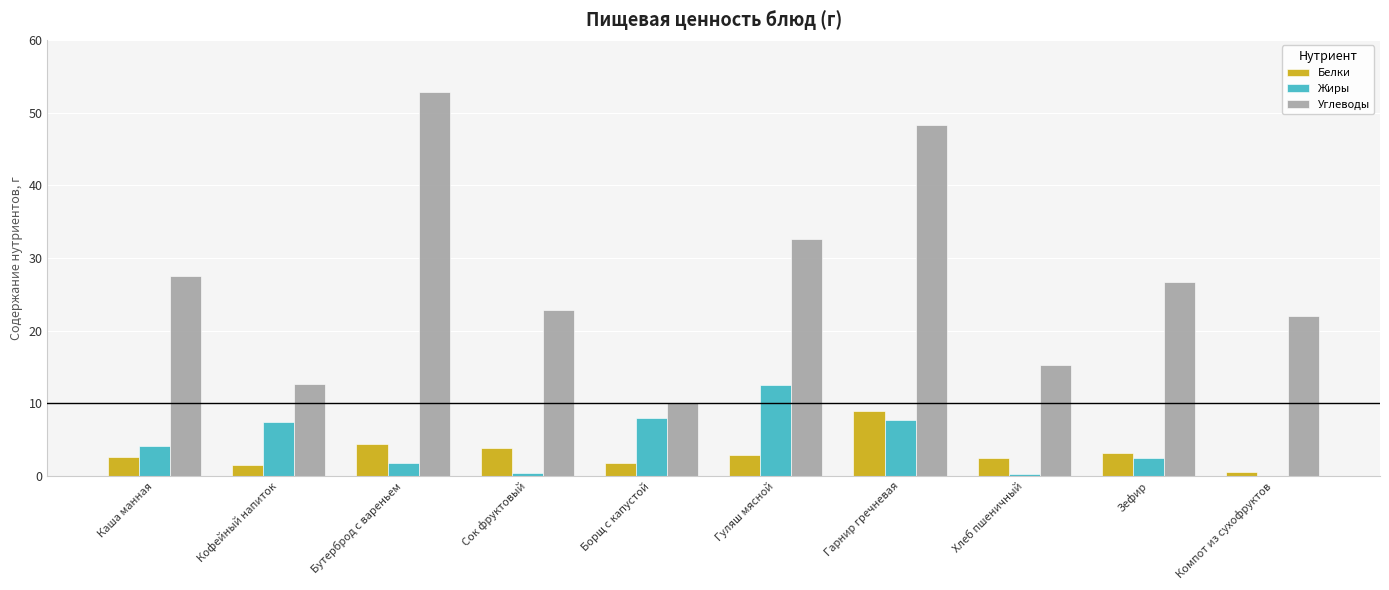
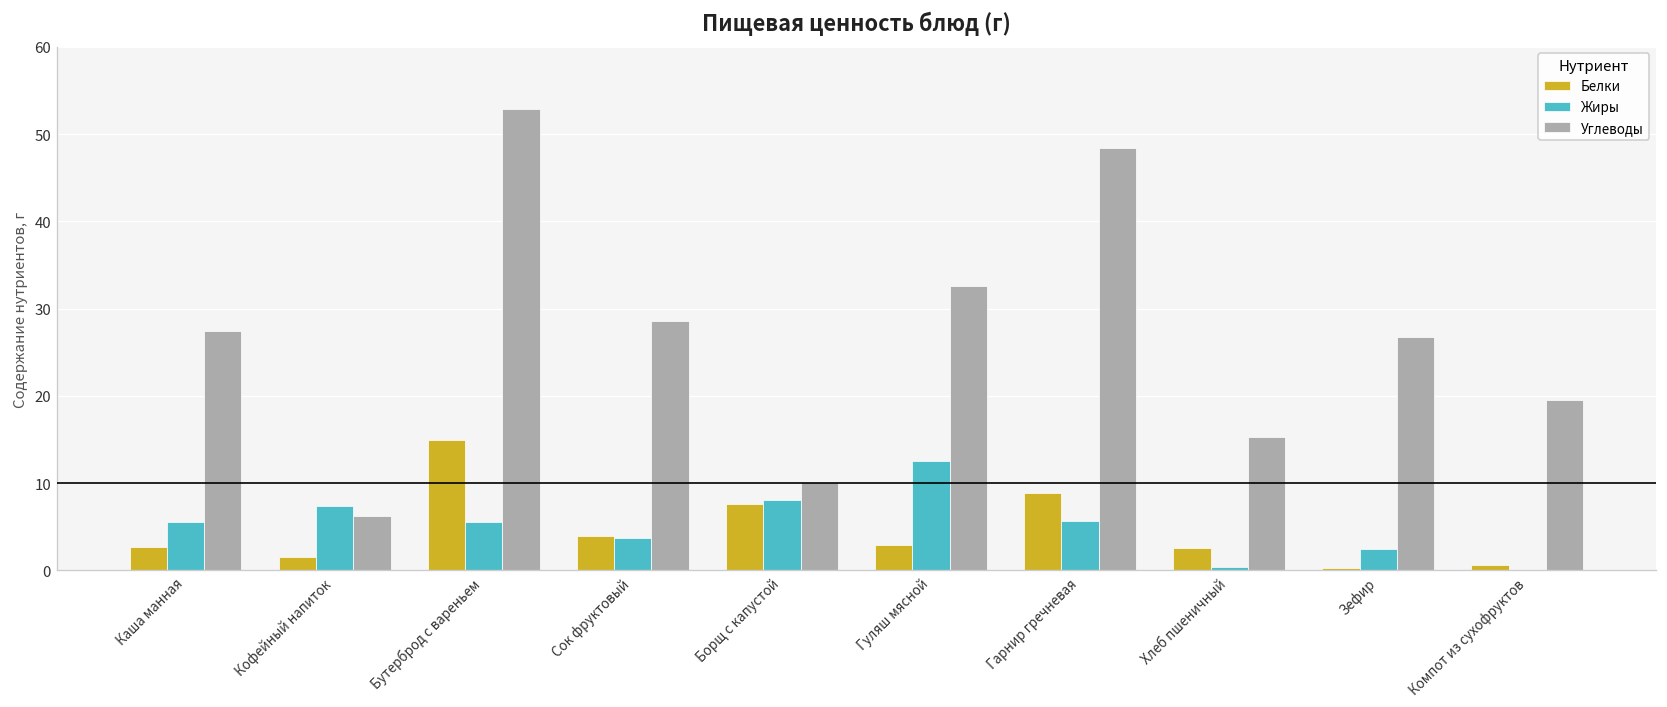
  {
    "Белки": {
      "Каша манная": 3,
      "Кофейный напиток": 2,
-     "Бутерброд с вареньем": 4,
+     "Бутерброд с вареньем": 15,
      "Сок фруктовый": 4,
-     "Борщ с капустой": 2,
+     "Борщ с капустой": 8,
      "Гуляш мясной": 3,
      "Гарнир гречневая": 9,
      "Хлеб пшеничный": 3,
-     "Зефир": 3,
+     "Зефир": 0,
      "Компот из сухофруктов": 1
    },
    "Жиры": {
-     "Каша манная": 4,
+     "Каша манная": 5,
      "Кофейный напиток": 7,
-     "Бутерброд с вареньем": 2,
-     "Сок фруктовый": 0,
+     "Бутерброд с вареньем": 6,
+     "Сок фруктовый": 4,
      "Борщ с капустой": 8,
      "Гуляш мясной": 12,
-     "Гарнир гречневая": 8,
+     "Гарнир гречневая": 6,
      "Зефир": 2,
      "Компот из сухофруктов": 0
    },
    "Углеводы": {
      "Каша манная": 27,
-     "Кофейный напиток": 13,
+     "Кофейный напиток": 6,
      "Бутерброд с вареньем": 53,
-     "Сок фруктовый": 23,
+     "Сок фруктовый": 29,
      "Борщ с капустой": 10,
      "Гуляш мясной": 33,
      "Гарнир гречневая": 48,
      "Хлеб пшеничный": 15,
      "Зефир": 27,
-     "Компот из сухофруктов": 22
+     "Компот из сухофруктов": 20
    }
  }
